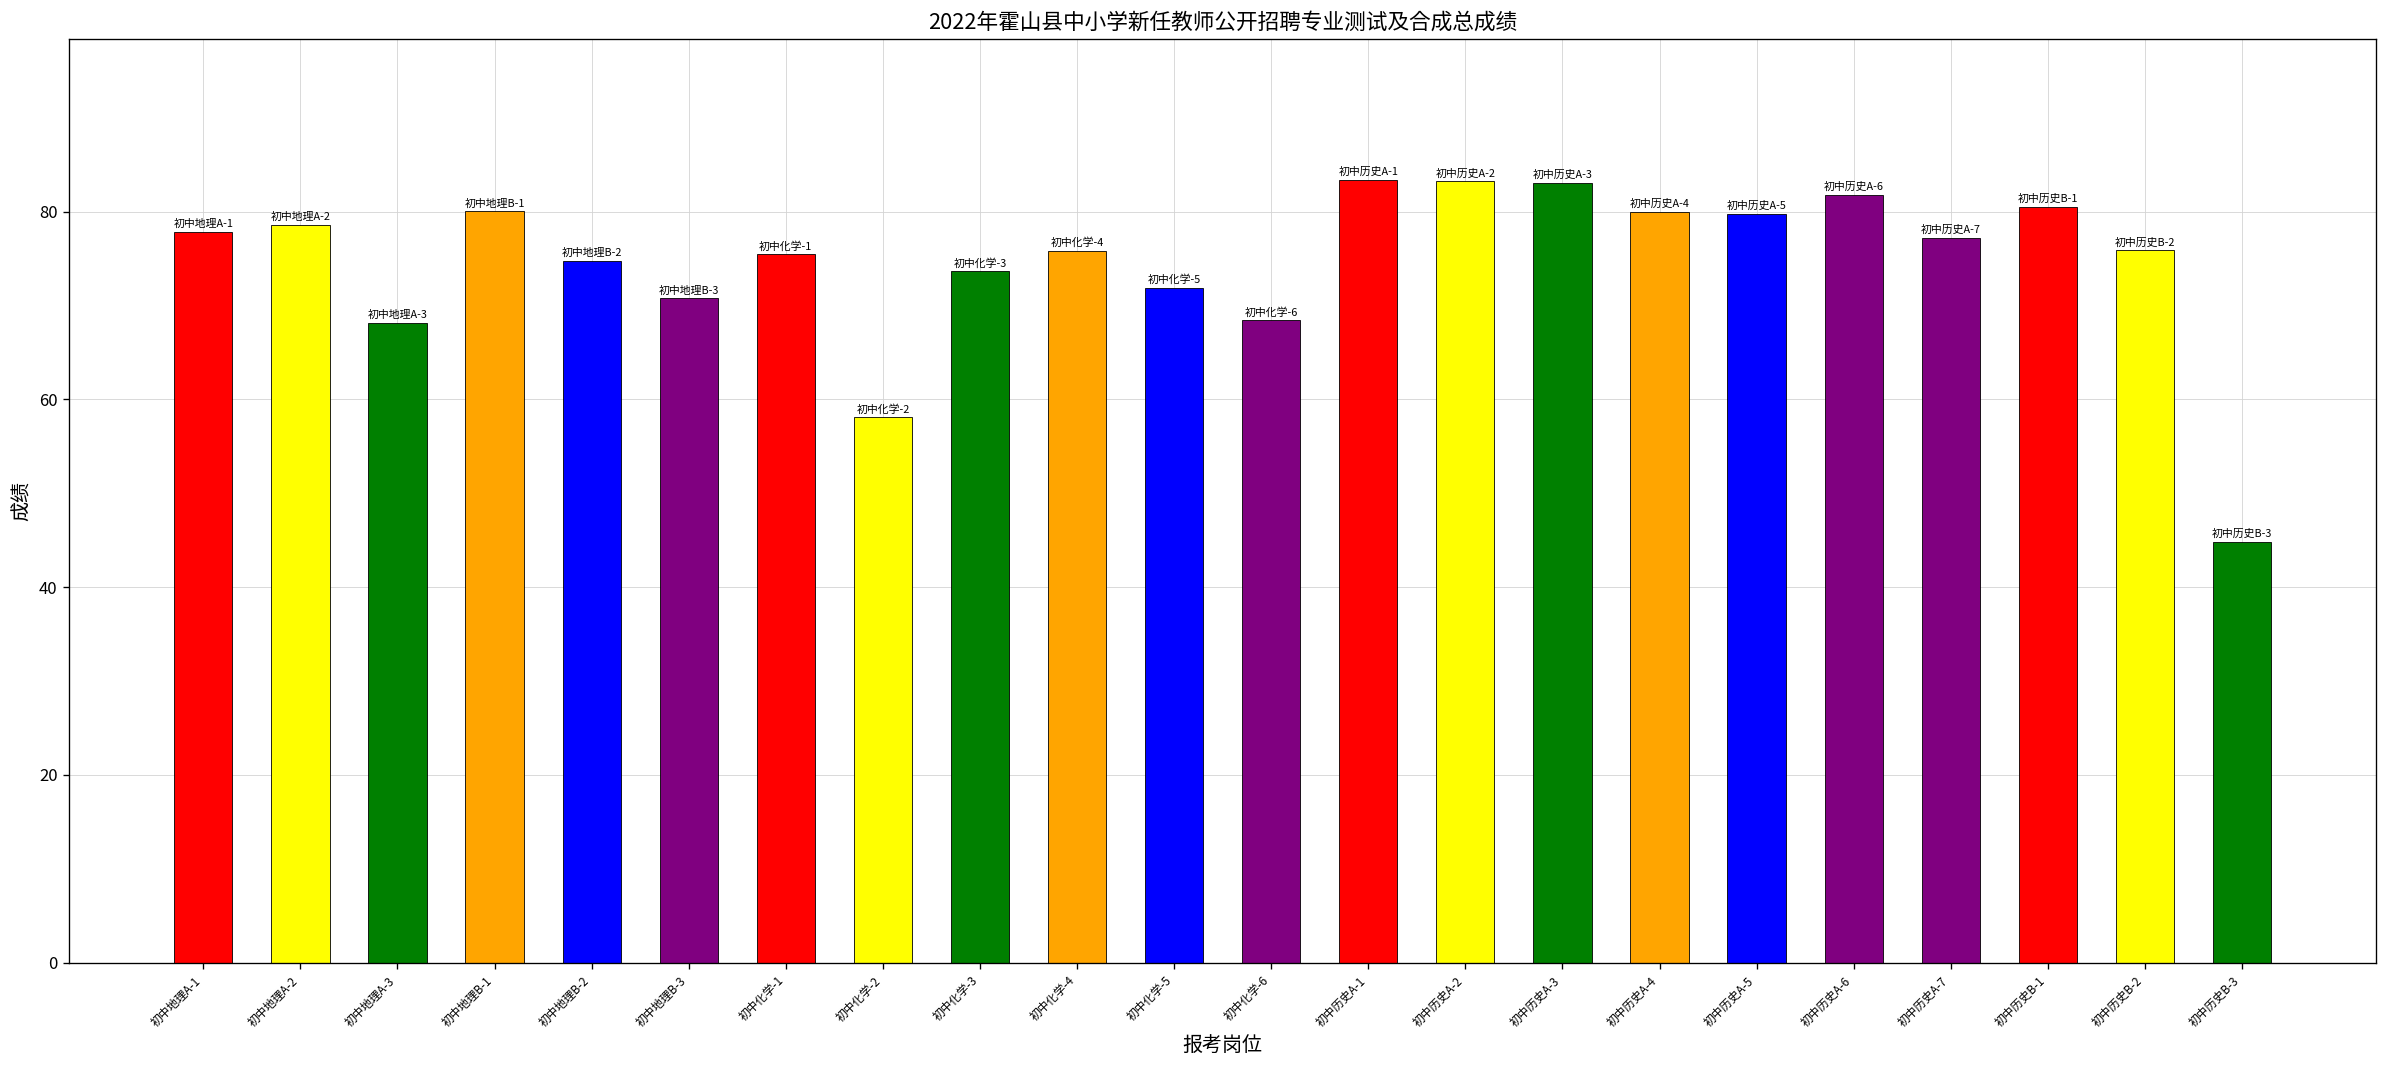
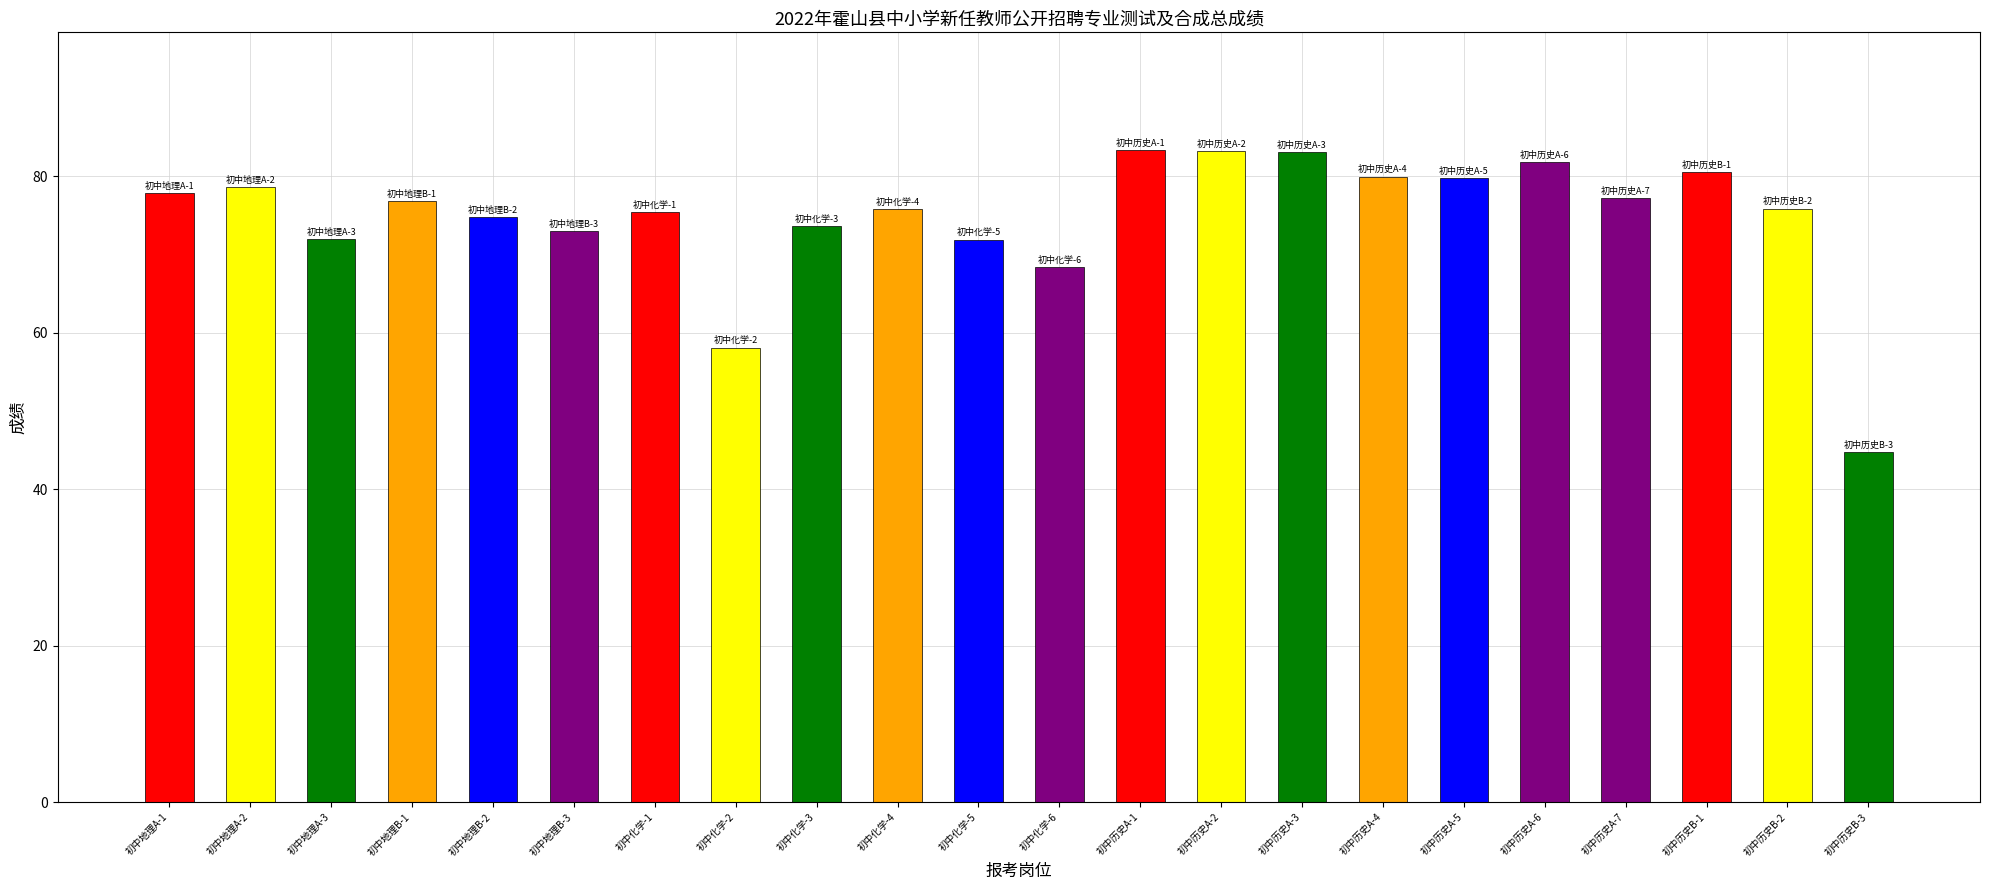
  {
    "初中地理A-1": 78,
    "初中地理A-2": 79,
-   "初中地理A-3": 68,
-   "初中地理B-1": 80,
+   "初中地理A-3": 72,
+   "初中地理B-1": 77,
    "初中地理B-2": 75,
-   "初中地理B-3": 71,
+   "初中地理B-3": 73,
    "初中化学-1": 75,
    "初中化学-2": 58,
    "初中化学-3": 74,
    "初中化学-4": 76,
    "初中化学-5": 72,
    "初中化学-6": 68,
    "初中历史A-1": 83,
    "初中历史A-2": 83,
    "初中历史A-3": 83,
    "初中历史A-4": 80,
    "初中历史A-5": 80,
    "初中历史A-6": 82,
    "初中历史A-7": 77,
    "初中历史B-1": 81,
    "初中历史B-2": 76,
    "初中历史B-3": 45
  }
